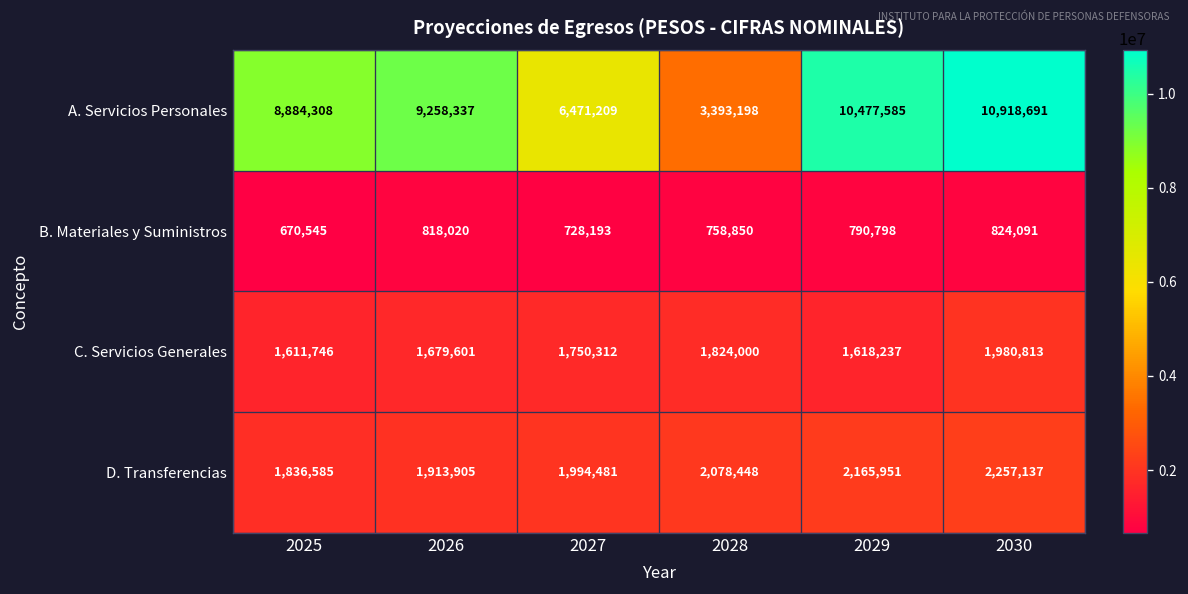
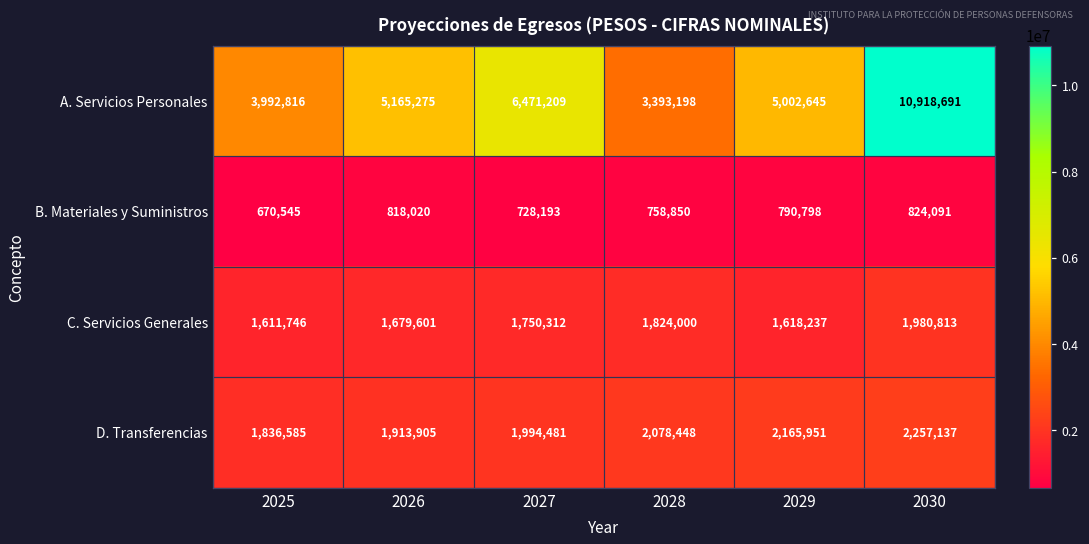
  {
    "A. Servicios Personales": {
-     "2025": "8,884,308",
-     "2026": "9,258,337",
+     "2025": "3,992,816",
+     "2026": "5,165,275",
      "2027": "6,471,209",
      "2028": "3,393,198",
-     "2029": "10,477,585",
+     "2029": "5,002,645",
      "2030": "10,918,691"
    },
    "B. Materiales y Suministros": {
      "2025": "670,545",
      "2026": "818,020",
      "2027": "728,193",
      "2028": "758,850",
      "2029": "790,798",
      "2030": "824,091"
    },
    "C. Servicios Generales": {
      "2025": "1,611,746",
      "2026": "1,679,601",
      "2027": "1,750,312",
      "2028": "1,824,000",
      "2029": "1,618,237",
      "2030": "1,980,813"
    },
    "D. Transferencias": {
      "2025": "1,836,585",
      "2026": "1,913,905",
      "2027": "1,994,481",
      "2028": "2,078,448",
      "2029": "2,165,951",
      "2030": "2,257,137"
    }
  }
